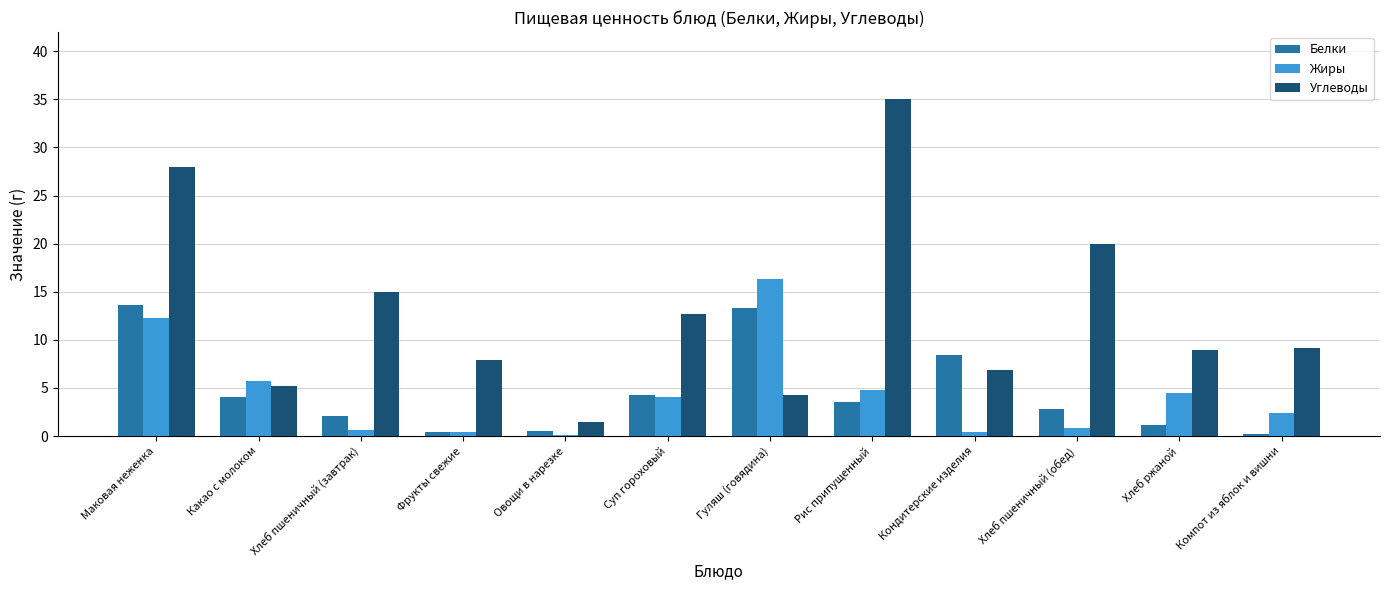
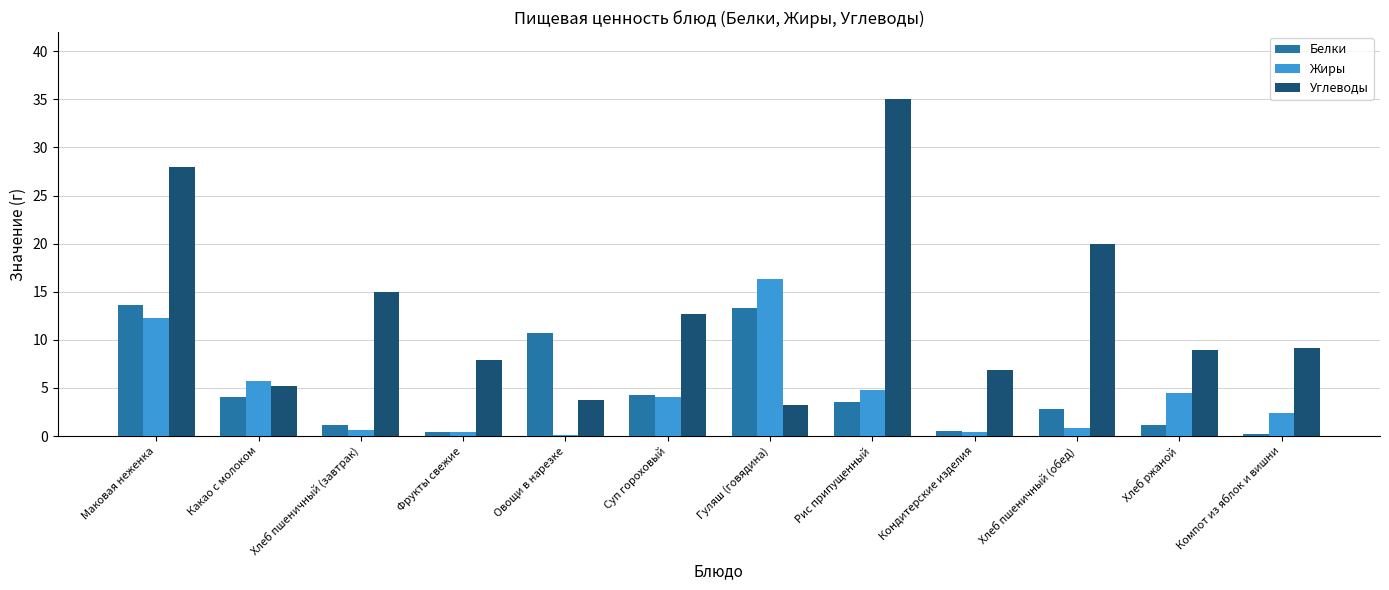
  {
    "Белки": {
      "Маковая неженка": 14,
      "Какао с молоком": 4,
-     "Хлеб пшеничный (завтрак)": 2,
+     "Хлеб пшеничный (завтрак)": 1,
      "Фрукты свежие": 0,
-     "Овощи в нарезке": 1,
+     "Овощи в нарезке": 11,
      "Суп гороховый": 4,
      "Гуляш (говядина)": 13,
      "Рис припущенный": 4,
-     "Кондитерские изделия": 8,
+     "Кондитерские изделия": 1,
      "Хлеб пшеничный (обед)": 3,
      "Хлеб ржаной": 1
    },
    "Жиры": {
      "Маковая неженка": 12,
      "Какао с молоком": 6,
      "Хлеб пшеничный (завтрак)": 1,
      "Фрукты свежие": 0,
      "Суп гороховый": 4,
      "Гуляш (говядина)": 16,
      "Рис припущенный": 5,
      "Кондитерские изделия": 0,
      "Хлеб пшеничный (обед)": 1,
      "Хлеб ржаной": 5,
      "Компот из яблок и вишни": 2
    },
    "Углеводы": {
      "Маковая неженка": 28,
      "Какао с молоком": 5,
      "Хлеб пшеничный (завтрак)": 15,
      "Фрукты свежие": 8,
-     "Овощи в нарезке": 2,
+     "Овощи в нарезке": 4,
      "Суп гороховый": 13,
-     "Гуляш (говядина)": 4,
+     "Гуляш (говядина)": 3,
      "Рис припущенный": 35,
      "Кондитерские изделия": 7,
      "Хлеб пшеничный (обед)": 20,
      "Хлеб ржаной": 9,
      "Компот из яблок и вишни": 9
    }
  }
